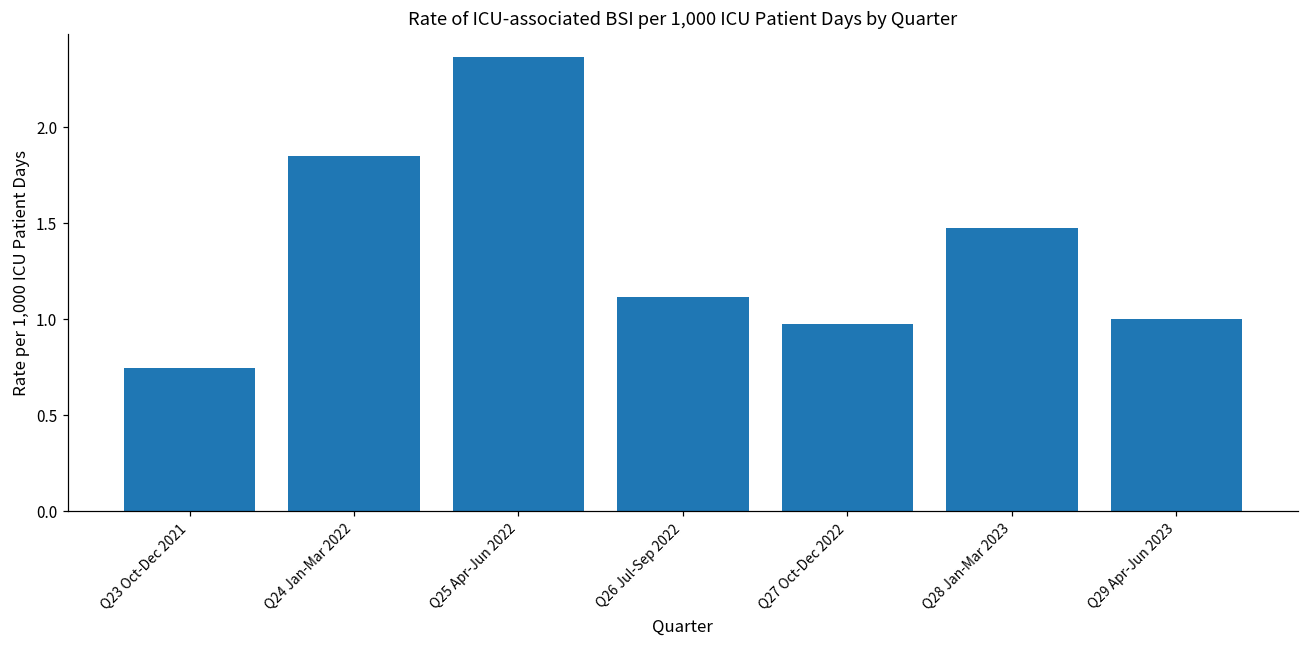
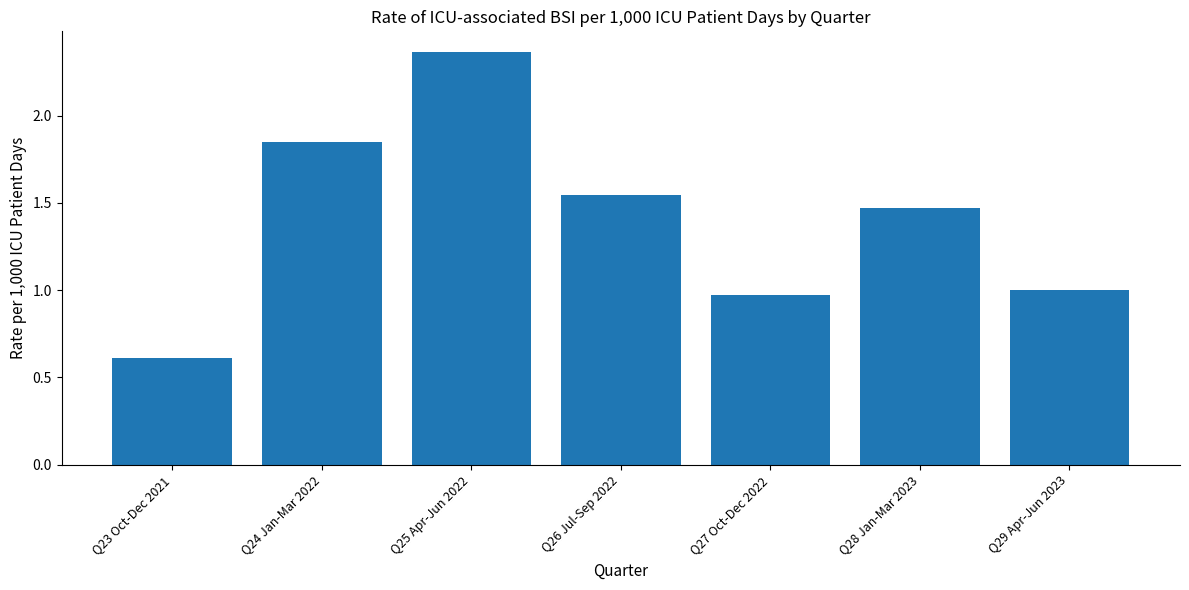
  {
-   "Q23 Oct-Dec 2021": 0.75,
+   "Q23 Oct-Dec 2021": 0.61,
    "Q24 Jan-Mar 2022": 1.85,
    "Q25 Apr-Jun 2022": 2.36,
-   "Q26 Jul-Sep 2022": 1.11,
+   "Q26 Jul-Sep 2022": 1.55,
    "Q27 Oct-Dec 2022": 0.97,
    "Q28 Jan-Mar 2023": 1.47,
    "Q29 Apr-Jun 2023": 1.00
  }
